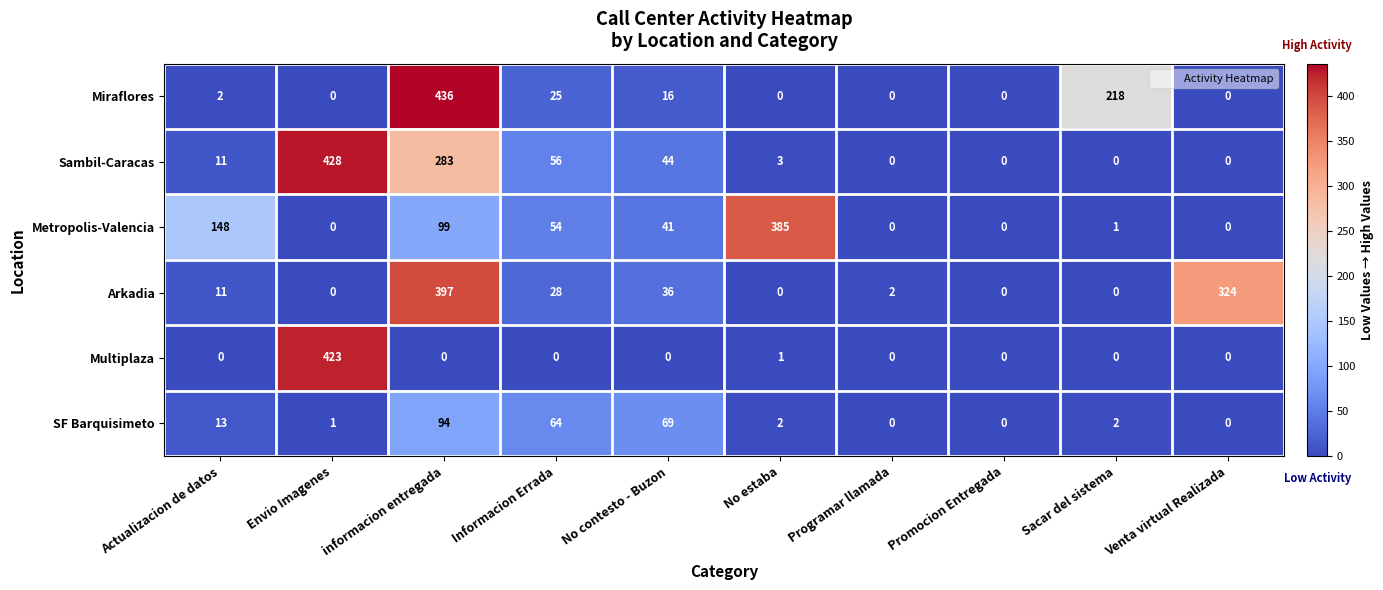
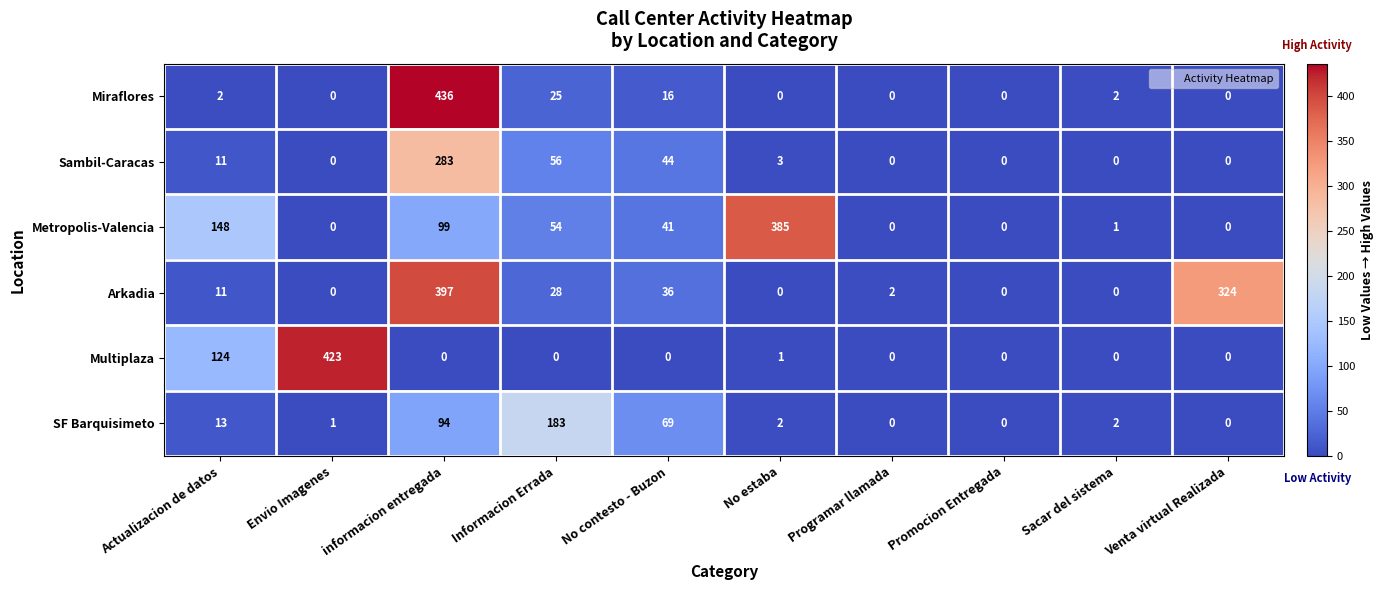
  {
    "Miraflores": {
      "Actualizacion de datos": 2,
      "Envio Imagenes": 0,
      "informacion entregada": 436,
      "Informacion Errada": 25,
      "No contesto - Buzon": 16,
      "No estaba": 0,
      "Programar llamada": 0,
      "Promocion Entregada": 0,
-     "Sacar del sistema": 218,
+     "Sacar del sistema": 2,
      "Venta virtual Realizada": 0
    },
    "Sambil-Caracas": {
      "Actualizacion de datos": 11,
-     "Envio Imagenes": 428,
+     "Envio Imagenes": 0,
      "informacion entregada": 283,
      "Informacion Errada": 56,
      "No contesto - Buzon": 44,
      "No estaba": 3,
      "Programar llamada": 0,
      "Promocion Entregada": 0,
      "Sacar del sistema": 0,
      "Venta virtual Realizada": 0
    },
    "Metropolis-Valencia": {
      "Actualizacion de datos": 148,
      "Envio Imagenes": 0,
      "informacion entregada": 99,
      "Informacion Errada": 54,
      "No contesto - Buzon": 41,
      "No estaba": 385,
      "Programar llamada": 0,
      "Promocion Entregada": 0,
      "Sacar del sistema": 1,
      "Venta virtual Realizada": 0
    },
    "Arkadia": {
      "Actualizacion de datos": 11,
      "Envio Imagenes": 0,
      "informacion entregada": 397,
      "Informacion Errada": 28,
      "No contesto - Buzon": 36,
      "No estaba": 0,
      "Programar llamada": 2,
      "Promocion Entregada": 0,
      "Sacar del sistema": 0,
      "Venta virtual Realizada": 324
    },
    "Multiplaza": {
-     "Actualizacion de datos": 0,
+     "Actualizacion de datos": 124,
      "Envio Imagenes": 423,
      "informacion entregada": 0,
      "Informacion Errada": 0,
      "No contesto - Buzon": 0,
      "No estaba": 1,
      "Programar llamada": 0,
      "Promocion Entregada": 0,
      "Sacar del sistema": 0,
      "Venta virtual Realizada": 0
    },
    "SF Barquisimeto": {
      "Actualizacion de datos": 13,
      "Envio Imagenes": 1,
      "informacion entregada": 94,
-     "Informacion Errada": 64,
+     "Informacion Errada": 183,
      "No contesto - Buzon": 69,
      "No estaba": 2,
      "Programar llamada": 0,
      "Promocion Entregada": 0,
      "Sacar del sistema": 2,
      "Venta virtual Realizada": 0
    }
  }
